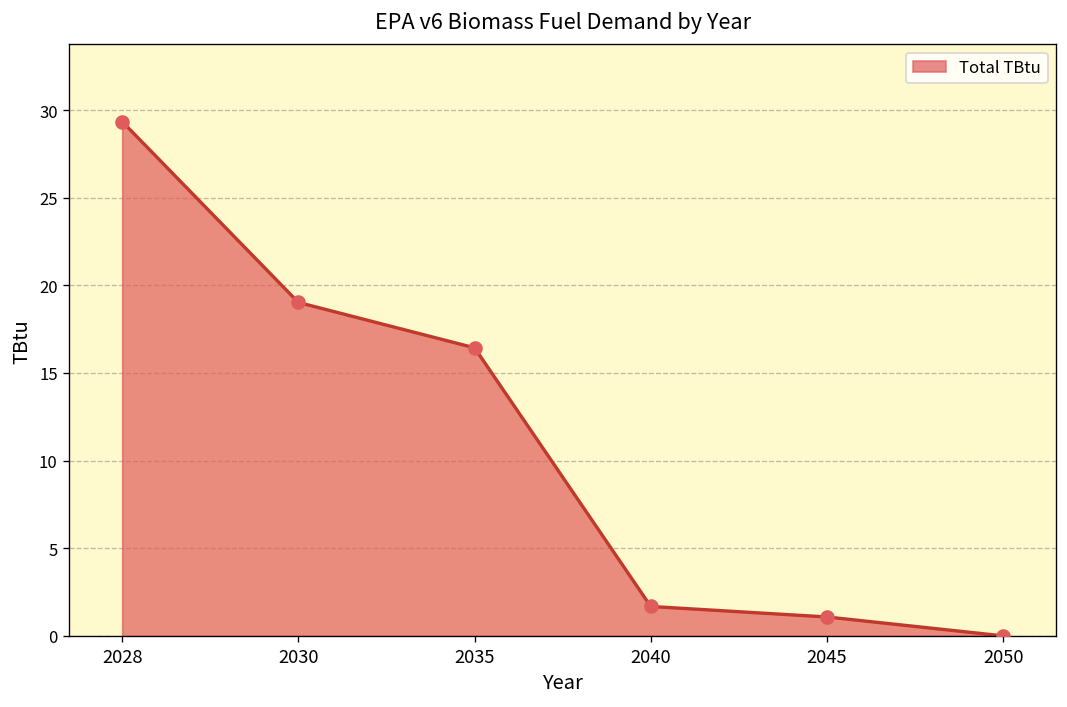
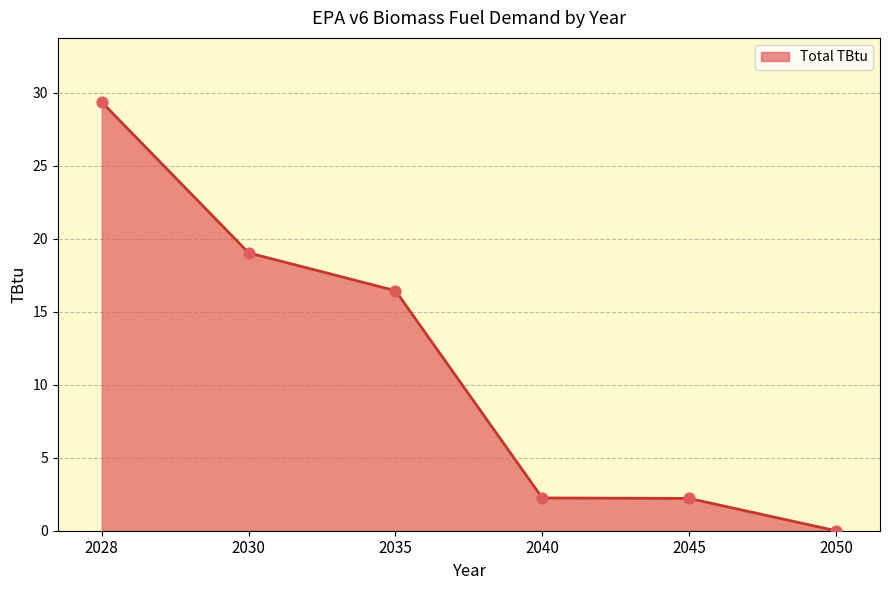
  {
    "2028": 29.3,
    "2030": 19.0,
    "2035": 16.4,
-   "2040": 1.7,
-   "2045": 1.1,
+   "2040": 2.2,
+   "2045": 2.2,
    "2050": 0.0
  }
